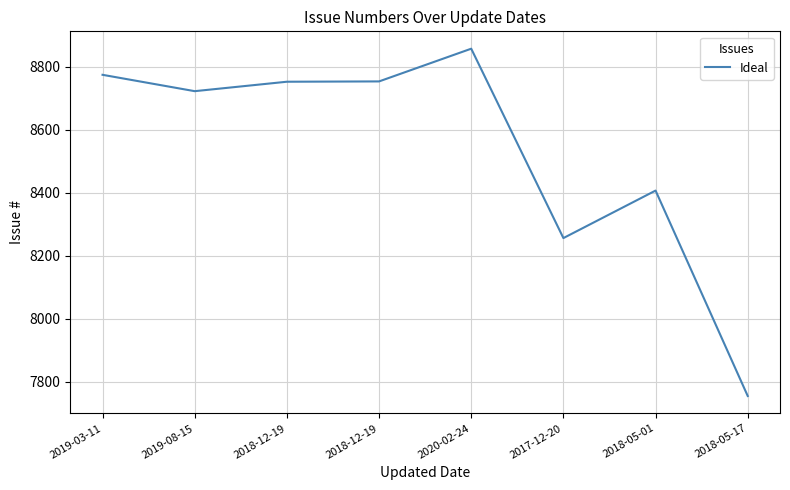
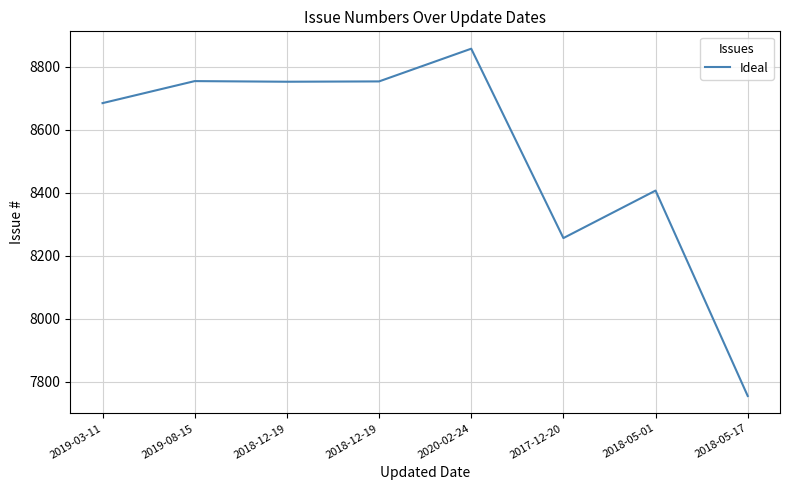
  {
-   "2019-03-11": 8780,
-   "2019-08-15": 8720,
+   "2019-03-11": 8690,
+   "2019-08-15": 8760,
    "2020-02-24": 8860,
    "2017-12-20": 8260,
    "2018-05-01": 8410,
    "2018-05-17": 7750
  }
